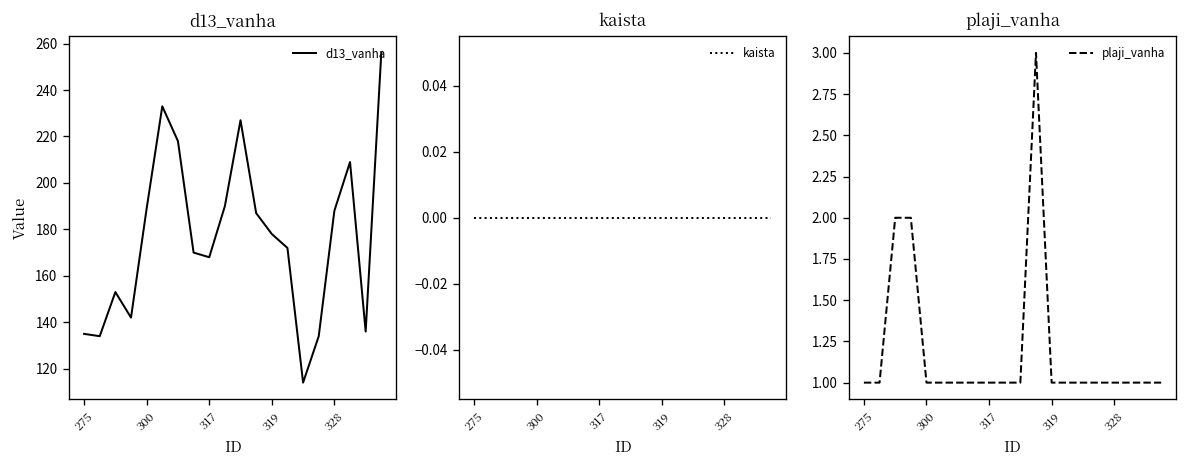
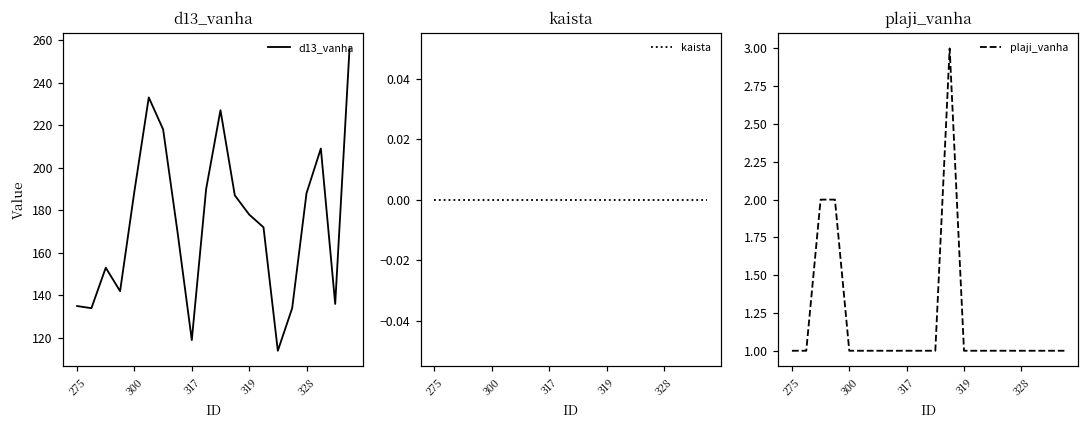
  {
    "d13_vanha": {
      "275": 135,
      "300": 189,
-     "317": 168,
+     "317": 119,
      "319": 178,
      "328": 188
    },
    "kaista": {
      "275": 0.000,
      "300": 0.000,
      "317": 0.000,
      "319": 0.000,
      "328": 0.000
    },
    "plaji_vanha": {
      "275": 1.00,
      "300": 1.00,
      "317": 1.00,
      "319": 1.00,
      "328": 1.00
    }
  }
